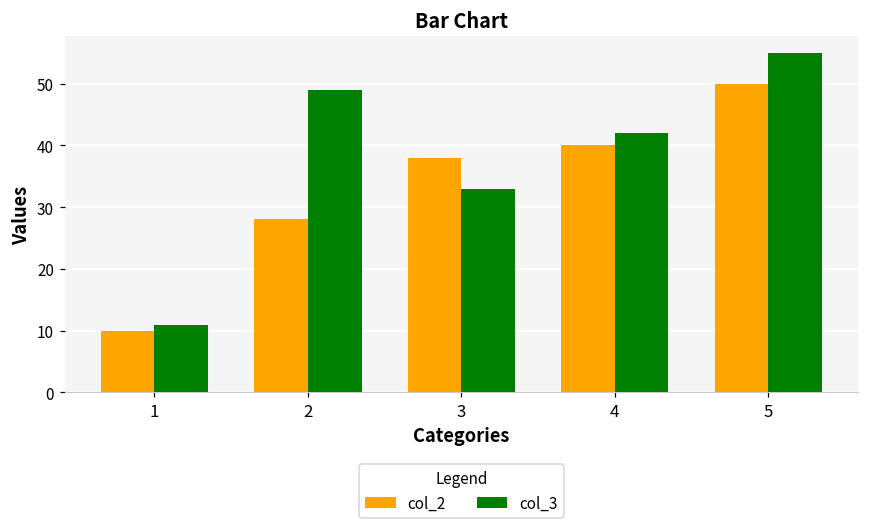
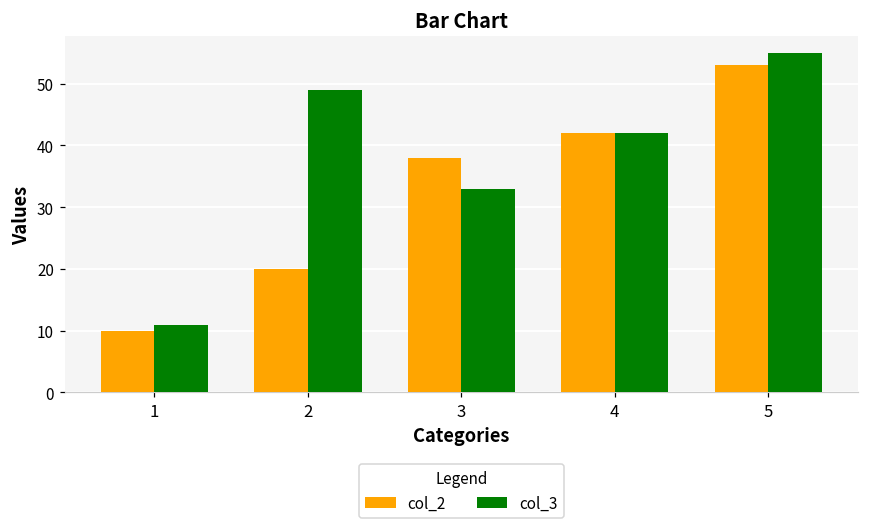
  {
    "col_2": {
      "1": 10,
-     "2": 28,
+     "2": 20,
      "3": 38,
-     "4": 40,
-     "5": 50
+     "4": 42,
+     "5": 53
    },
    "col_3": {
      "1": 11,
      "2": 49,
      "3": 33,
      "4": 42,
      "5": 55
    }
  }
